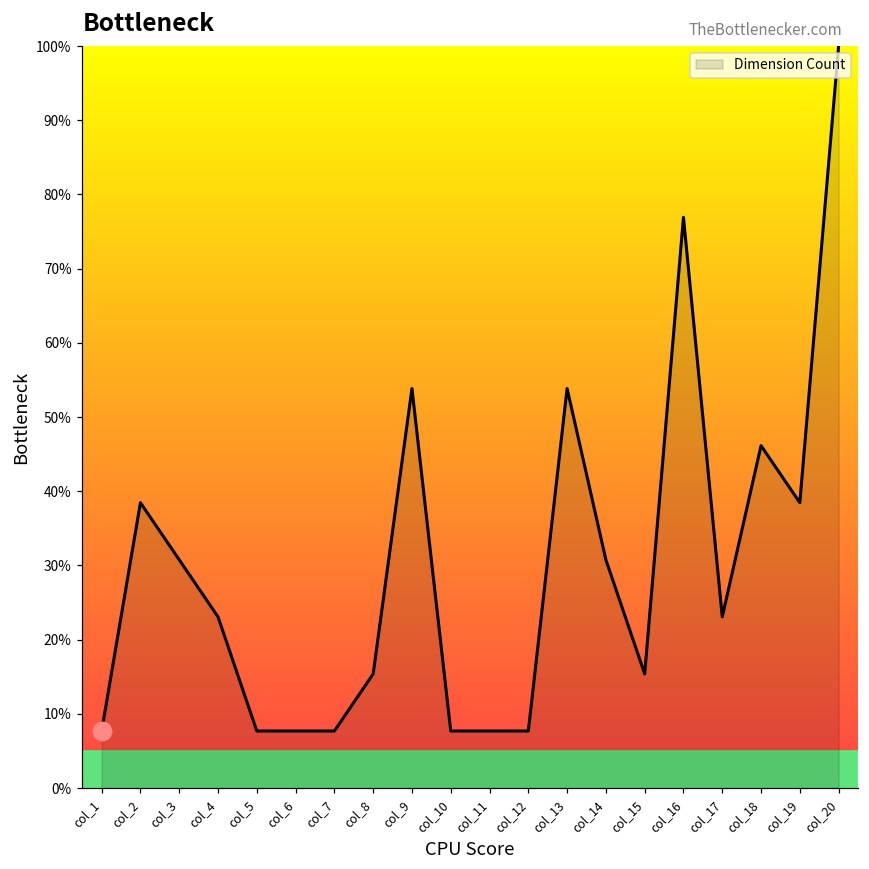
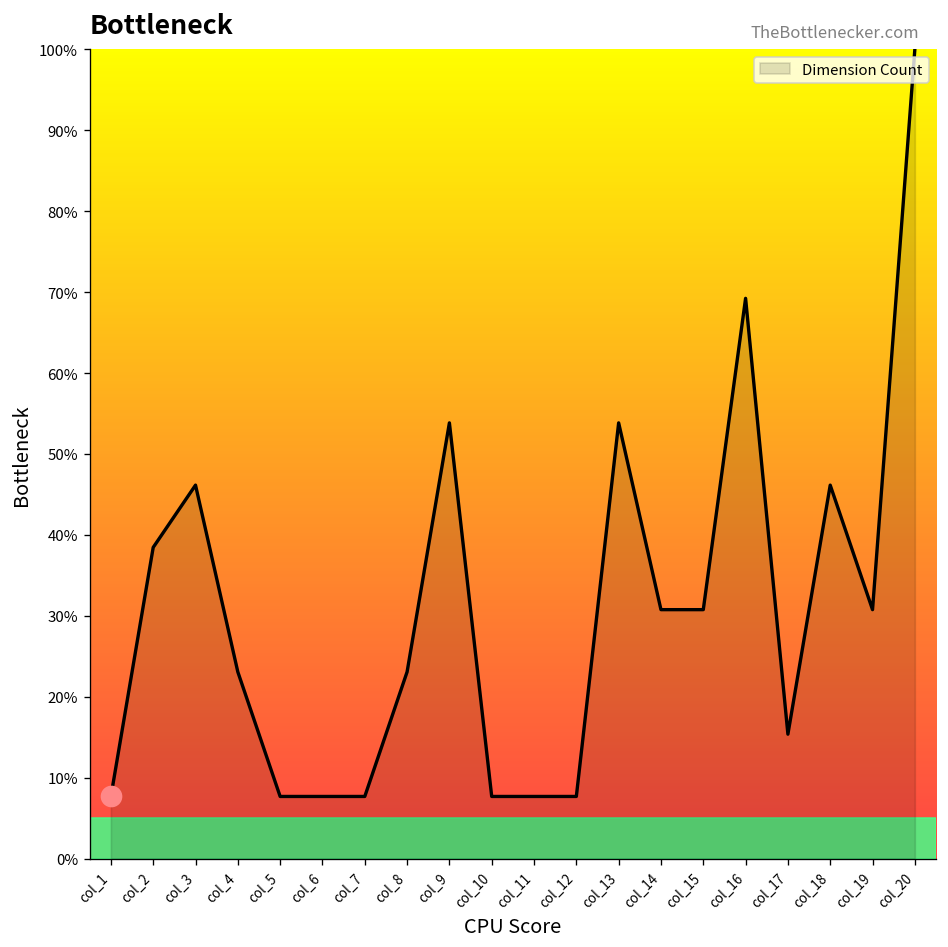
  {
    "Dimension Count": {
      "col_2": "38%",
-     "col_3": "31%",
+     "col_3": "46%",
      "col_4": "23%",
      "col_5": "8%",
      "col_6": "8%",
      "col_7": "8%",
-     "col_8": "15%",
+     "col_8": "23%",
      "col_9": "54%",
      "col_10": "8%",
      "col_11": "8%",
      "col_12": "8%",
      "col_13": "54%",
      "col_14": "31%",
-     "col_15": "15%",
-     "col_16": "77%",
-     "col_17": "23%",
+     "col_15": "31%",
+     "col_16": "69%",
+     "col_17": "15%",
      "col_18": "46%",
-     "col_19": "38%",
+     "col_19": "31%",
      "col_20": "100%"
    }
  }
